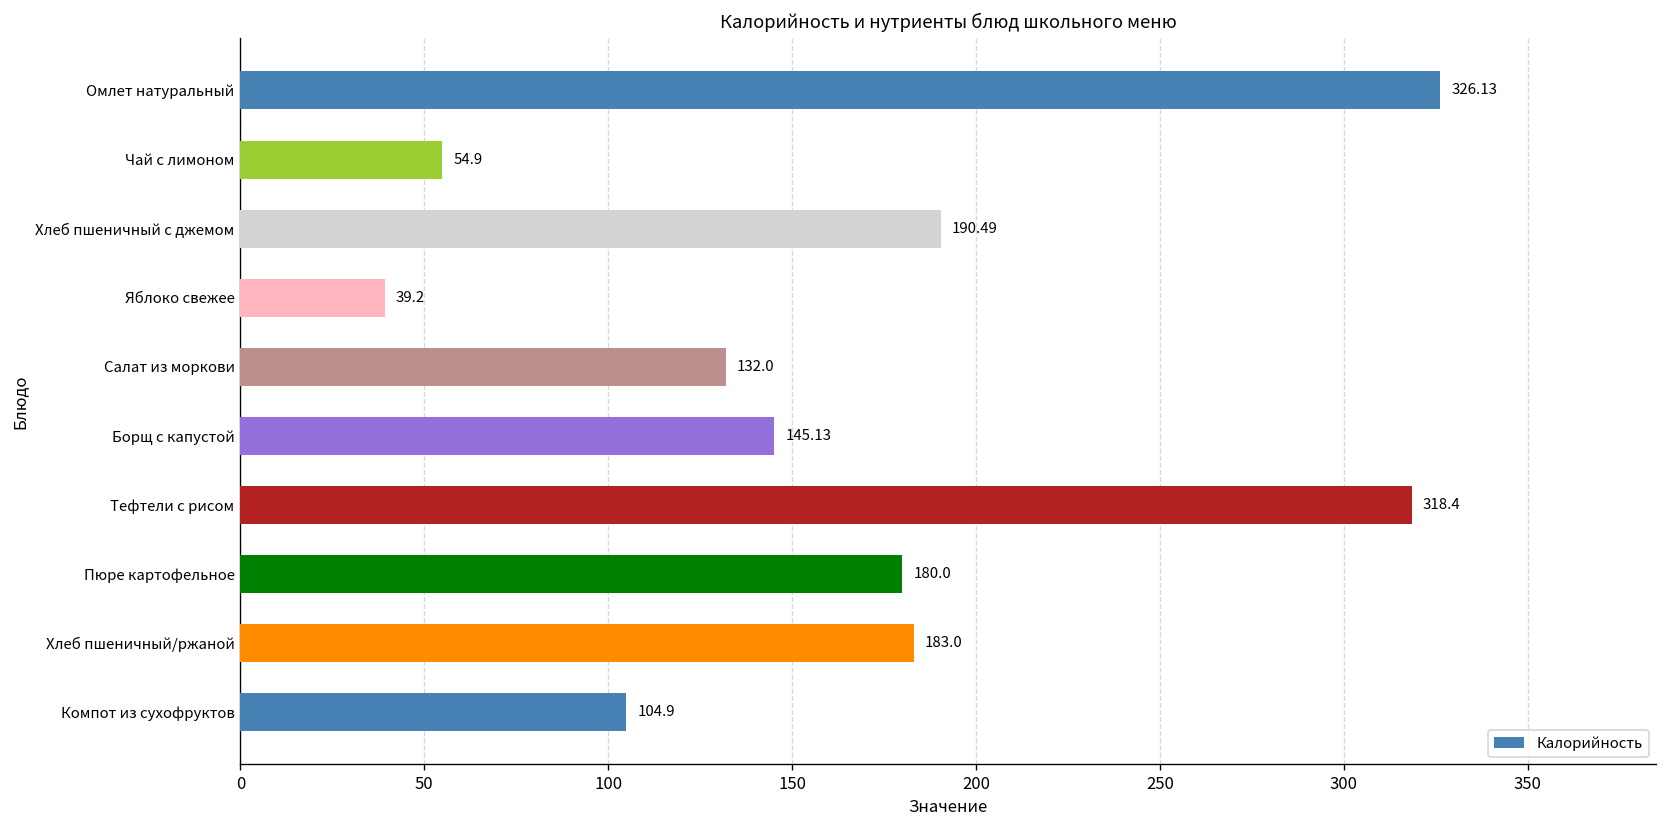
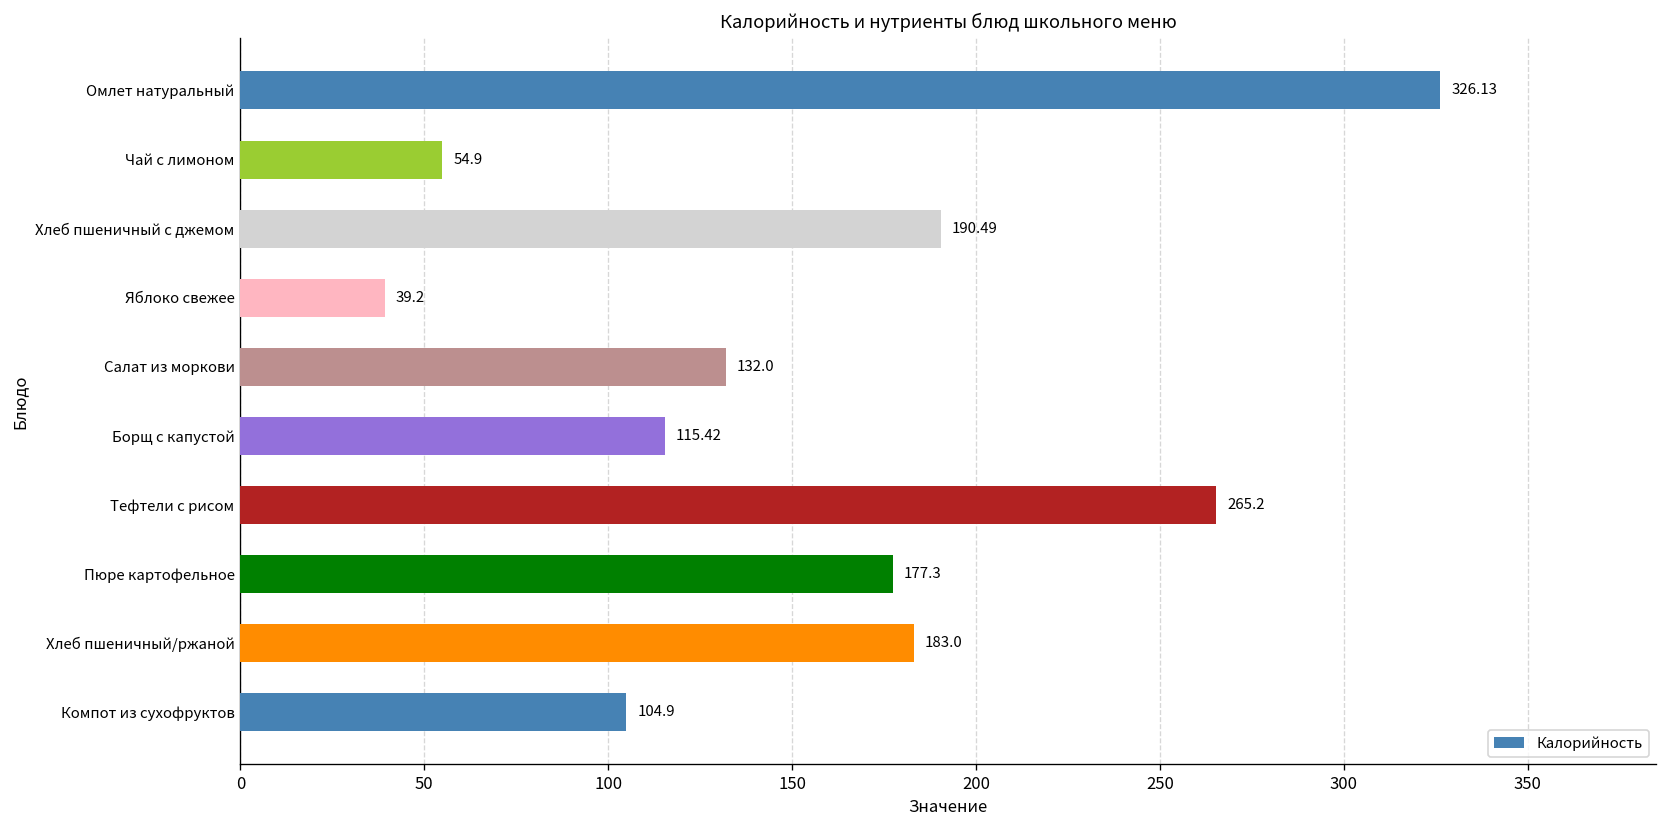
  {
    "Омлет натуральный": 326.13,
    "Чай с лимоном": 54.9,
    "Хлеб пшеничный с джемом": 190.49,
    "Яблоко свежее": 39.2,
    "Салат из моркови": 132.0,
-   "Борщ с капустой": 145.13,
-   "Тефтели с рисом": 318.4,
-   "Пюре картофельное": 180.0,
+   "Борщ с капустой": 115.42,
+   "Тефтели с рисом": 265.2,
+   "Пюре картофельное": 177.3,
    "Хлеб пшеничный/ржаной": 183.0,
    "Компот из сухофруктов": 104.9
  }
